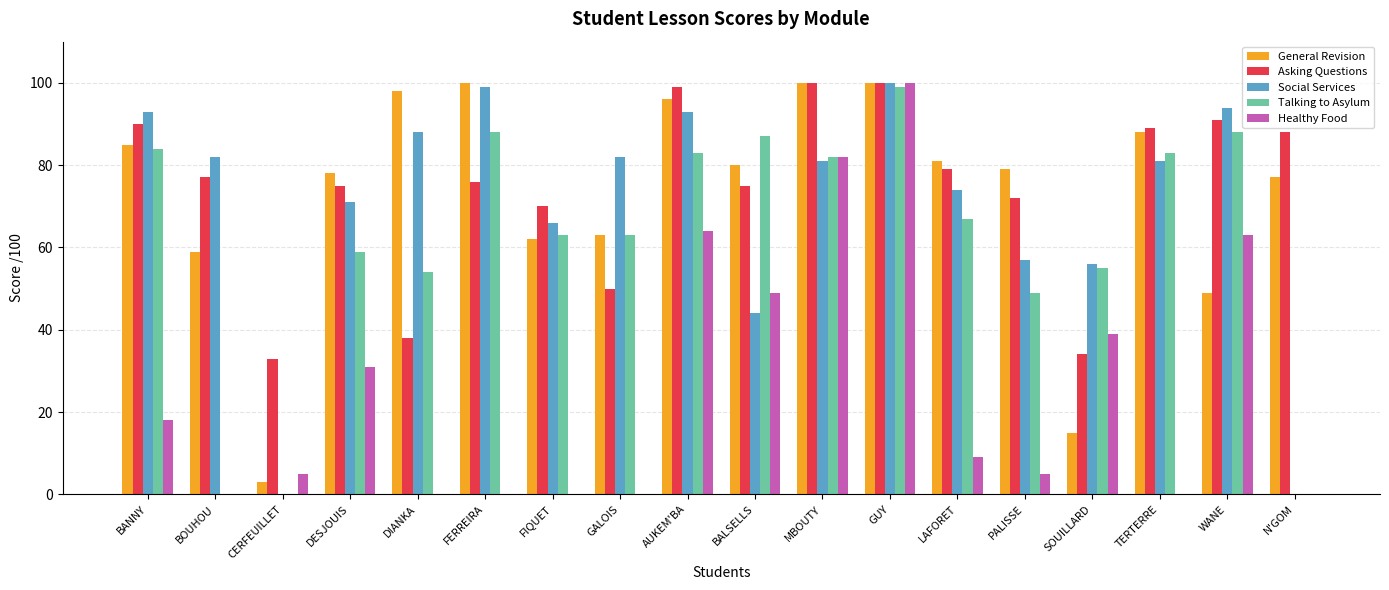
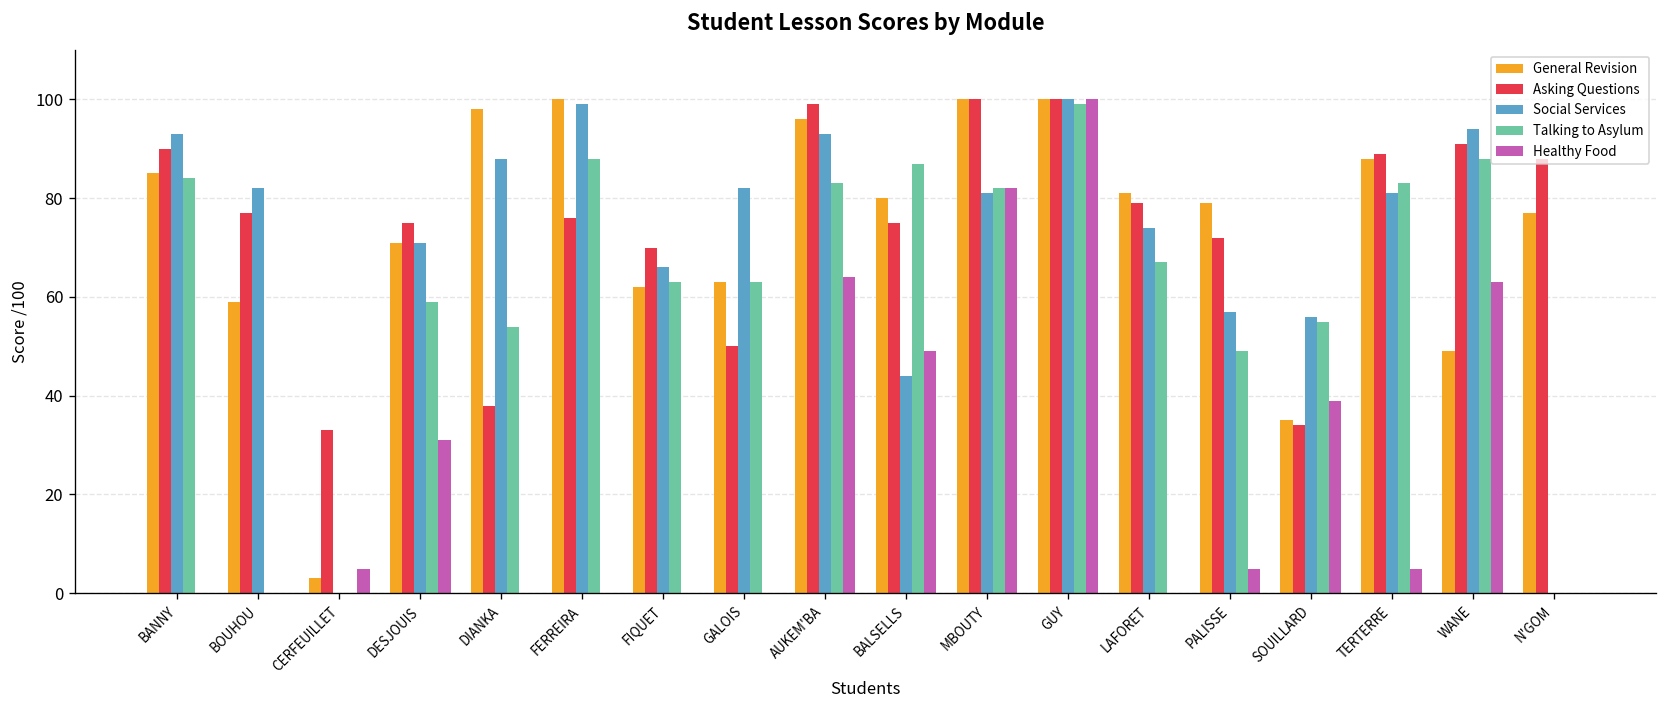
  {
    "General Revision": {
      "BANNY": 85,
      "BOUHOU": 59,
      "CERFEUILLET": 3,
-     "DESJOUIS": 78,
+     "DESJOUIS": 71,
      "DIANKA": 98,
      "FERREIRA": 100,
      "FIQUET": 62,
      "GALOIS": 63,
      "AUKEM'BA": 96,
      "BALSELLS": 80,
      "MBOUTY": 100,
      "GUY": 100,
      "LAFORET": 81,
      "PALISSE": 79,
-     "SOUILLARD": 15,
+     "SOUILLARD": 35,
      "TERTERRE": 88,
      "WANE": 49,
      "N'GOM": 77
    },
    "Asking Questions": {
      "BANNY": 90,
      "BOUHOU": 77,
      "CERFEUILLET": 33,
      "DESJOUIS": 75,
      "DIANKA": 38,
      "FERREIRA": 76,
      "FIQUET": 70,
      "GALOIS": 50,
      "AUKEM'BA": 99,
      "BALSELLS": 75,
      "MBOUTY": 100,
      "GUY": 100,
      "LAFORET": 79,
      "PALISSE": 72,
      "SOUILLARD": 34,
      "TERTERRE": 89,
      "WANE": 91,
      "N'GOM": 88
    },
    "Healthy Food": {
-     "BANNY": 18,
+     "BANNY": 0,
      "BOUHOU": 0,
      "CERFEUILLET": 5,
      "DESJOUIS": 31,
      "DIANKA": 0,
      "FERREIRA": 0,
      "FIQUET": 0,
      "GALOIS": 0,
      "AUKEM'BA": 64,
      "BALSELLS": 49,
      "MBOUTY": 82,
      "GUY": 100,
-     "LAFORET": 9,
+     "LAFORET": 0,
      "PALISSE": 5,
      "SOUILLARD": 39,
-     "TERTERRE": 0,
+     "TERTERRE": 5,
      "WANE": 63,
      "N'GOM": 0
    }
  }
